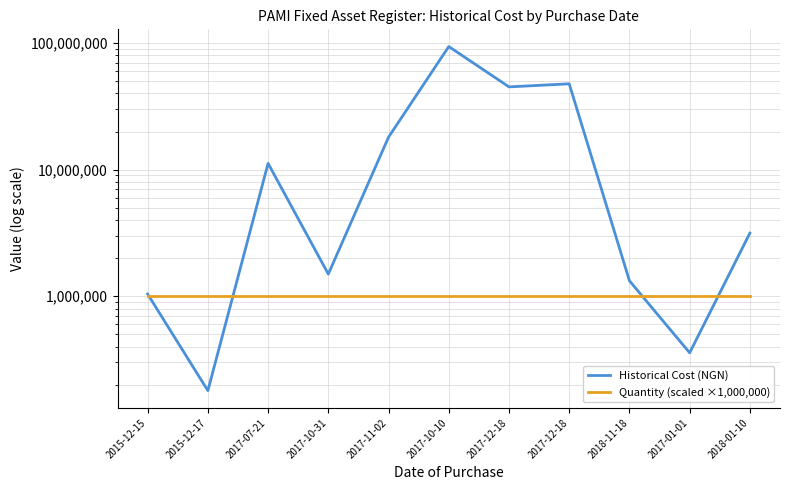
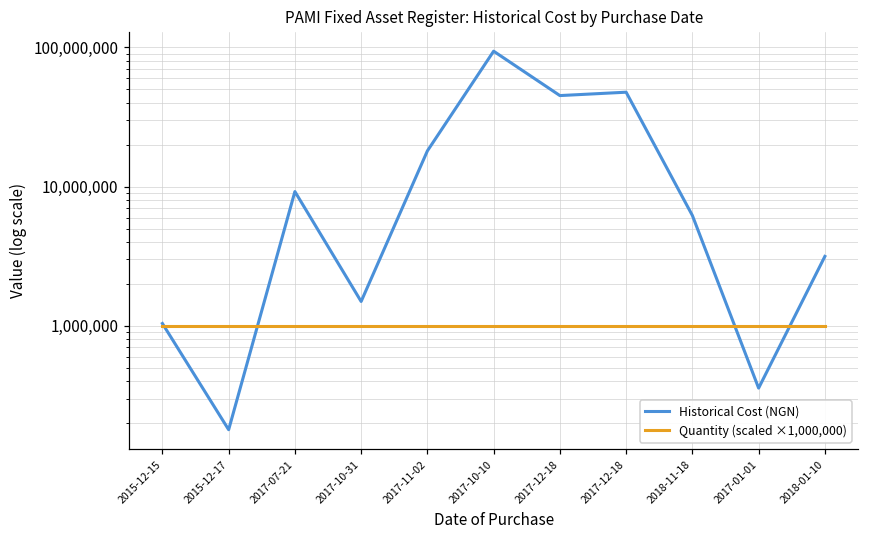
  {
    "Historical Cost (NGN)": {
      "2015-12-17": "180,000",
-     "2017-07-21": "11,000,000",
+     "2017-07-21": "9,000,000",
      "2017-10-31": "1,500,000",
      "2017-11-02": "18,000,000",
      "2017-10-10": "90,000,000",
-     "2018-11-18": "1,300,000",
+     "2018-11-18": "6,000,000",
      "2017-01-01": "360,000",
      "2018-01-10": "3,200,000"
    },
    "Quantity (scaled ×1,000,000)": {
      "2015-12-17": "1,000,000",
      "2017-07-21": "1,000,000",
      "2017-10-31": "1,000,000",
      "2017-11-02": "1,000,000",
      "2017-10-10": "1,000,000",
      "2018-11-18": "1,000,000",
      "2017-01-01": "1,000,000",
      "2018-01-10": "1,000,000"
    }
  }
